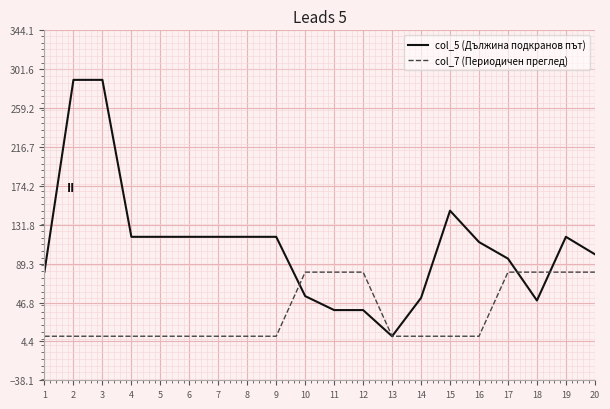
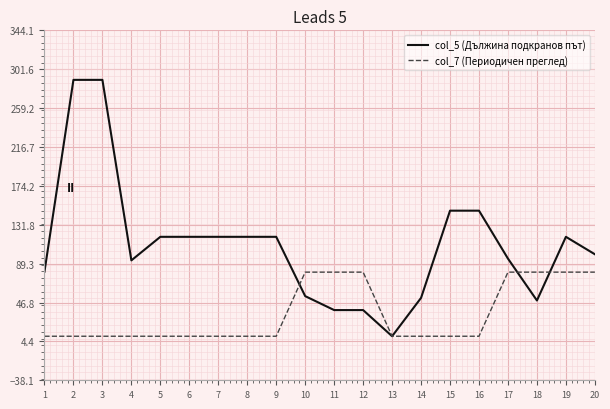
  {
    "col_5 (Дължина подкранов път)": {
      "1": 80,
      "2": 290,
      "3": 290,
-     "4": 120,
+     "4": 90,
      "5": 120,
      "6": 120,
      "7": 120,
      "8": 120,
      "9": 120,
      "10": 50,
      "11": 40,
      "12": 40,
      "14": 50,
      "15": 150,
-     "16": 110,
+     "16": 150,
      "17": 90,
      "18": 50,
      "19": 120,
      "20": 100
    },
    "col_7 (Периодичен преглед)": {
      "1": 10,
      "2": 10,
      "3": 10,
      "4": 10,
      "5": 10,
      "6": 10,
      "7": 10,
      "8": 10,
      "9": 10,
      "10": 80,
      "11": 80,
      "12": 80,
      "14": 10,
      "15": 10,
      "16": 10,
      "17": 80,
      "18": 80,
      "19": 80,
      "20": 80
    }
  }
